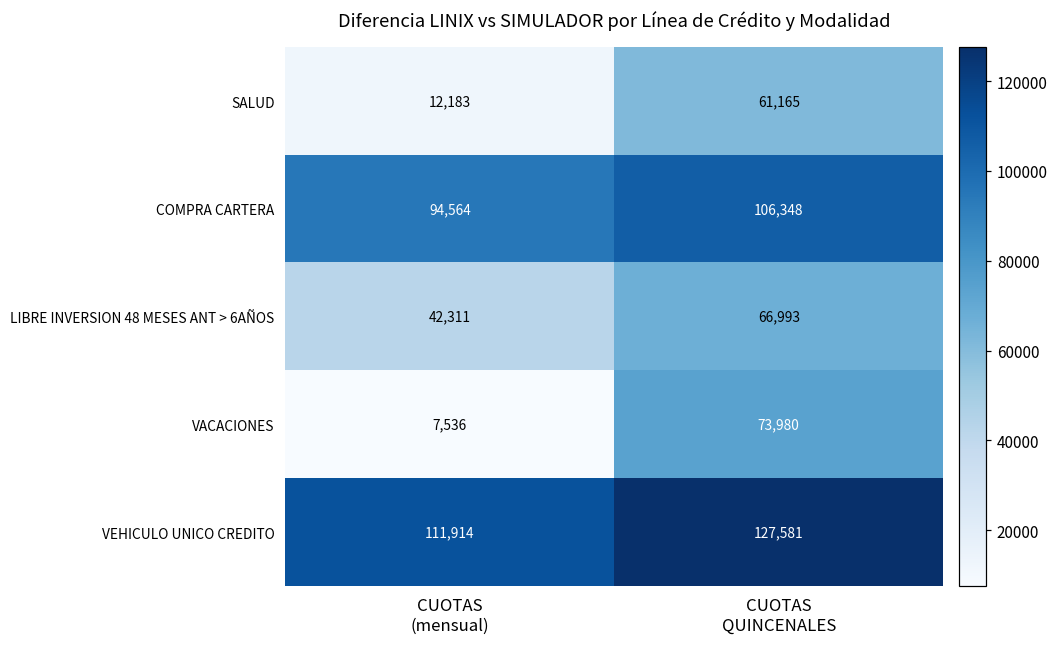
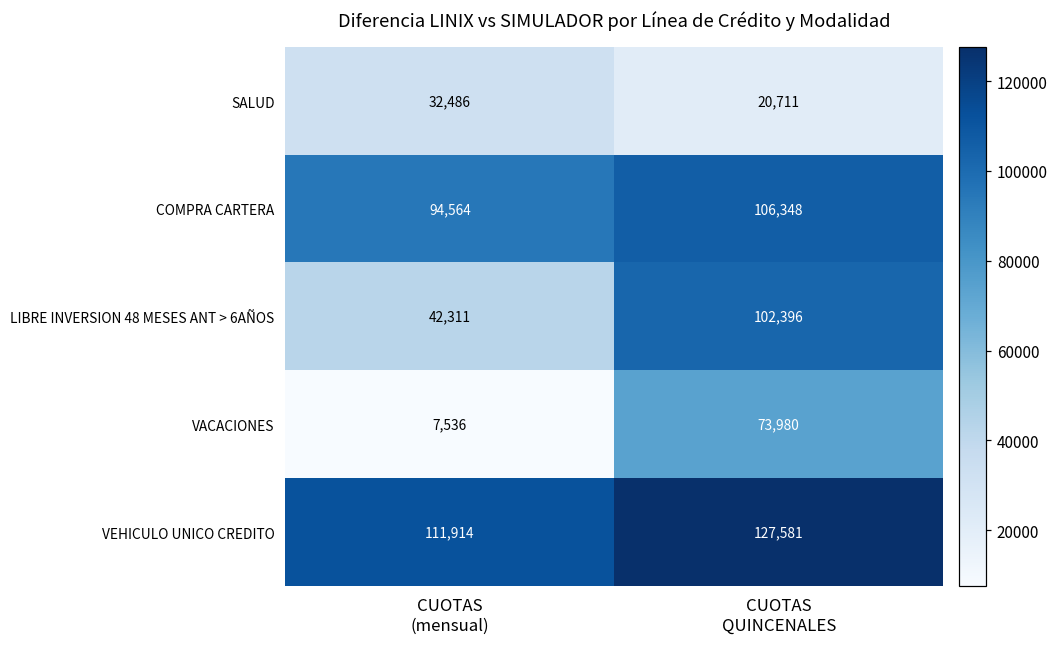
  {
    "SALUD": {
-     "CUOTAS (mensual)": "12,183",
-     "CUOTAS QUINCENALES": "61,165"
+     "CUOTAS (mensual)": "32,486",
+     "CUOTAS QUINCENALES": "20,711"
    },
    "COMPRA CARTERA": {
      "CUOTAS (mensual)": "94,564",
      "CUOTAS QUINCENALES": "106,348"
    },
    "LIBRE INVERSION 48 MESES ANT > 6AÑOS": {
      "CUOTAS (mensual)": "42,311",
-     "CUOTAS QUINCENALES": "66,993"
+     "CUOTAS QUINCENALES": "102,396"
    },
    "VACACIONES": {
      "CUOTAS (mensual)": "7,536",
      "CUOTAS QUINCENALES": "73,980"
    },
    "VEHICULO UNICO CREDITO": {
      "CUOTAS (mensual)": "111,914",
      "CUOTAS QUINCENALES": "127,581"
    }
  }
